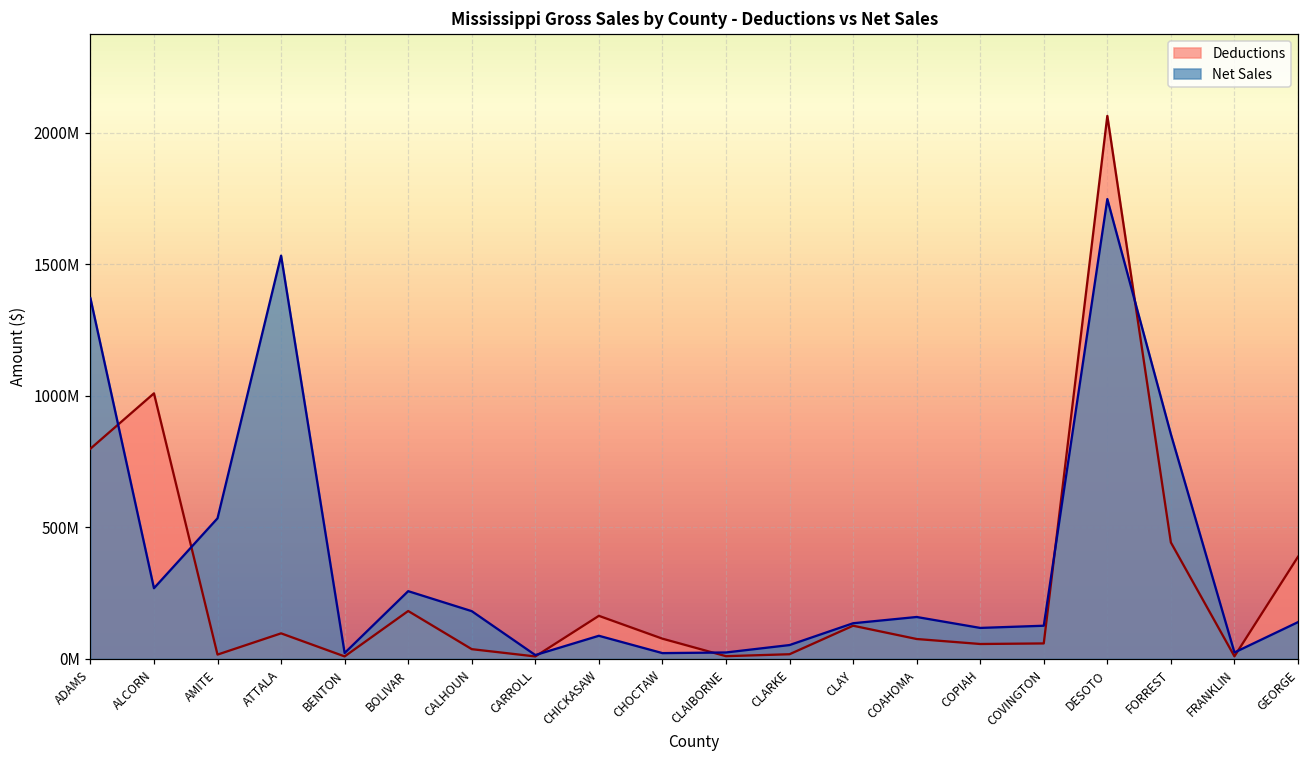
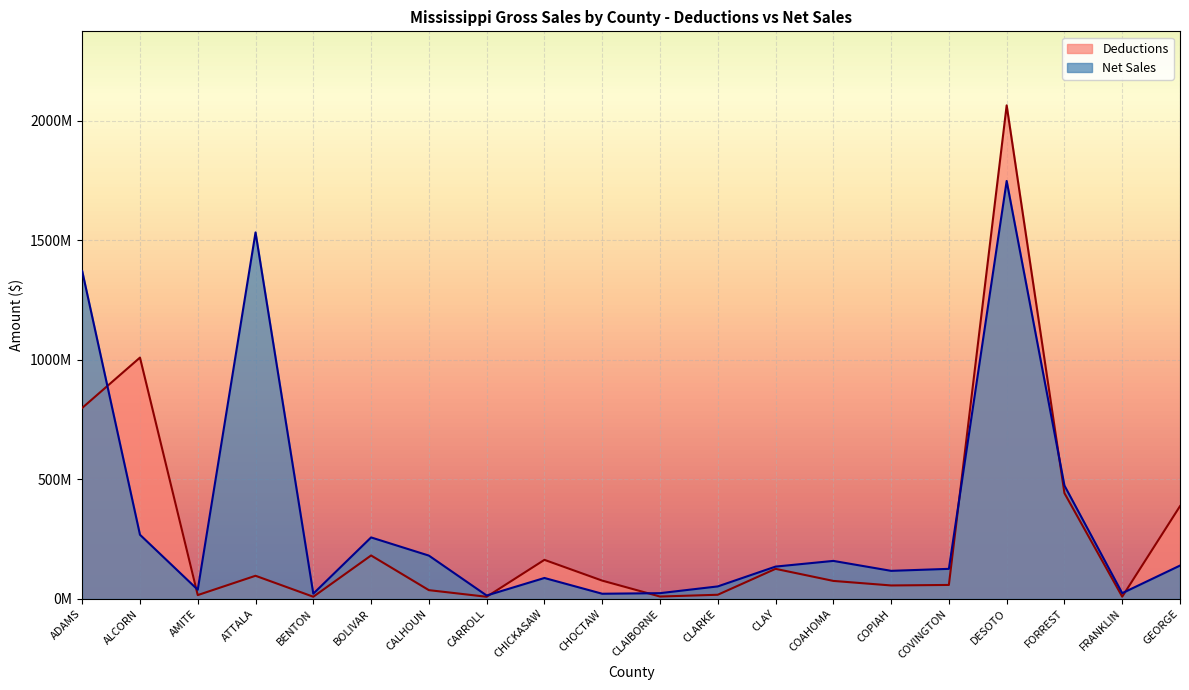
  {
    "Deductions": {
      "ADAMS": 800000000,
      "ALCORN": 1010000000,
      "AMITE": 20000000,
      "ATTALA": 100000000,
      "BENTON": 10000000,
      "BOLIVAR": 180000000,
      "CALHOUN": 40000000,
      "CHICKASAW": 160000000,
      "CHOCTAW": 80000000,
      "CLAIBORNE": 10000000,
      "CLARKE": 20000000,
      "COAHOMA": 80000000,
      "COPIAH": 60000000,
      "COVINGTON": 60000000,
      "DESOTO": 2060000000,
      "FORREST": 440000000,
      "FRANKLIN": 10000000,
      "GEORGE": 390000000
    },
    "Net Sales": {
      "ADAMS": 1370000000,
      "ALCORN": 270000000,
-     "AMITE": 530000000,
+     "AMITE": 40000000,
      "ATTALA": 1530000000,
      "BENTON": 20000000,
      "BOLIVAR": 260000000,
      "CALHOUN": 180000000,
      "CHICKASAW": 90000000,
      "CHOCTAW": 20000000,
      "CLAIBORNE": 20000000,
      "CLARKE": 50000000,
      "COAHOMA": 160000000,
      "COPIAH": 120000000,
      "COVINGTON": 130000000,
      "DESOTO": 1750000000,
-     "FORREST": 850000000,
+     "FORREST": 470000000,
      "FRANKLIN": 20000000,
      "GEORGE": 140000000
    }
  }
